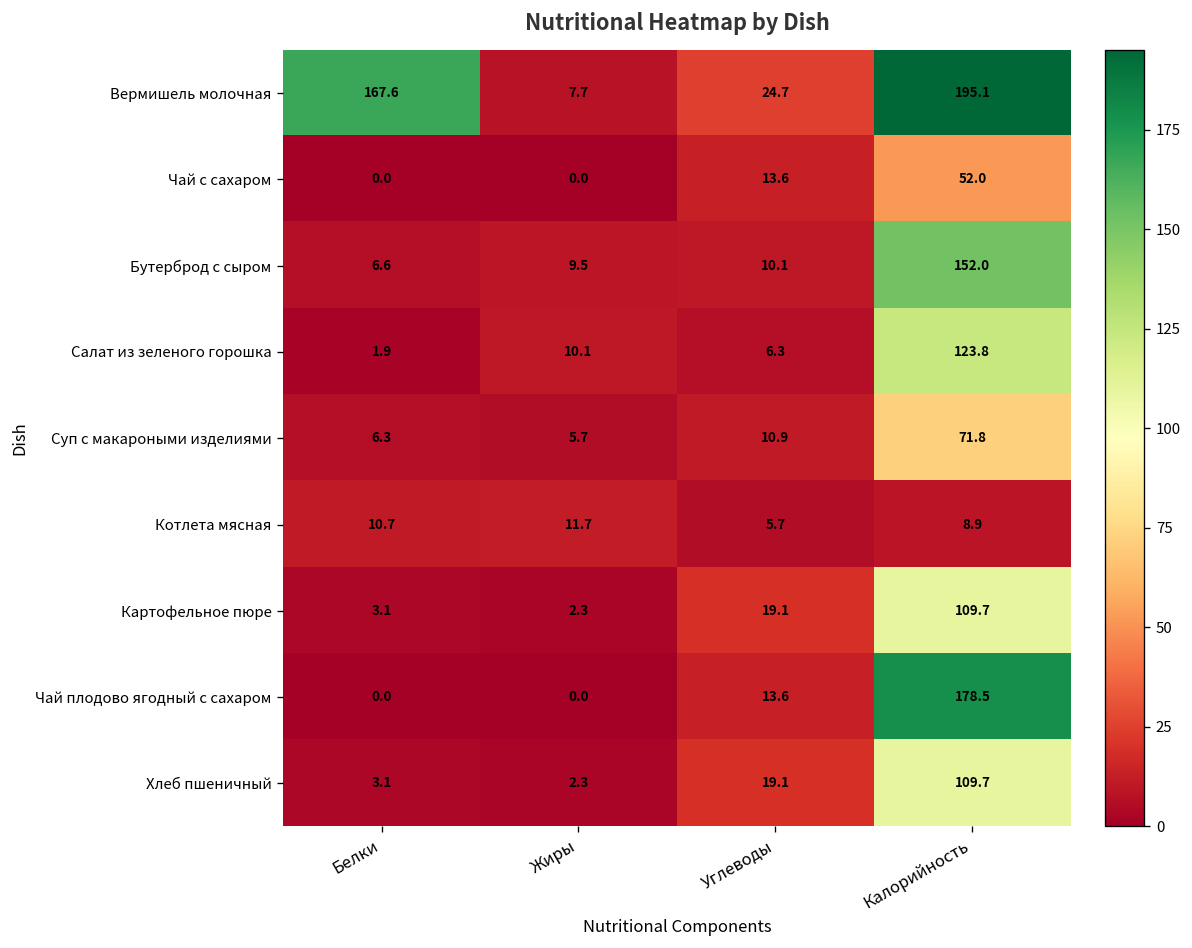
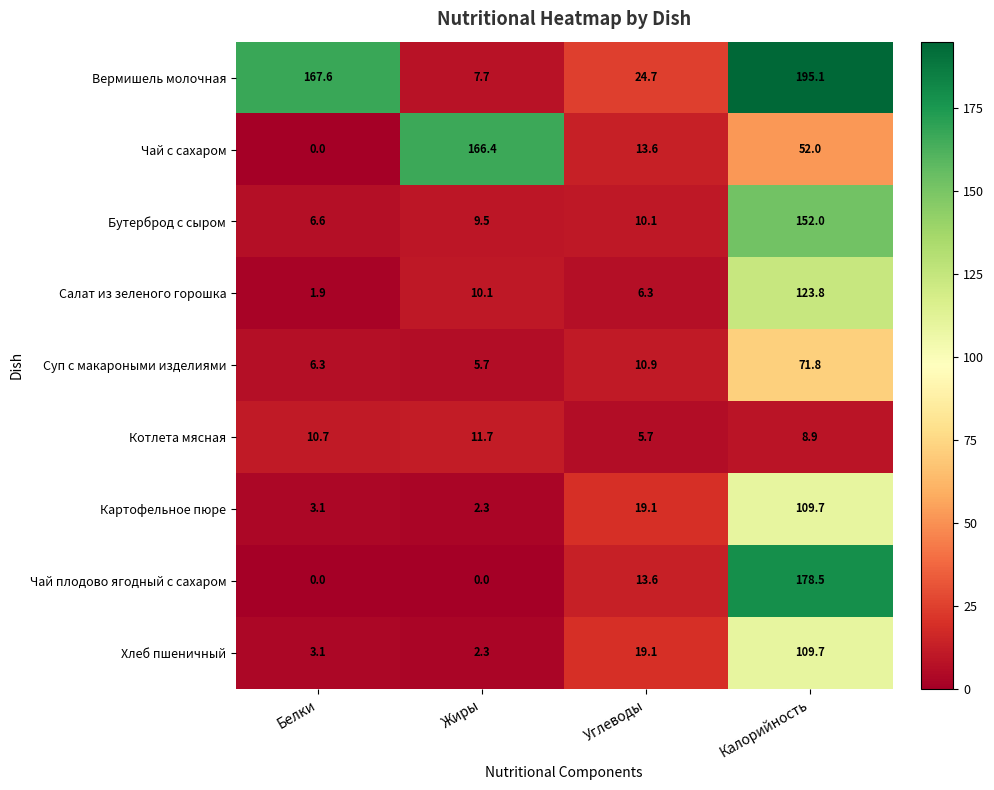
  {
    "Вермишель молочная": {
      "Белки": 167.6,
      "Жиры": 7.7,
      "Углеводы": 24.7,
      "Калорийность": 195.1
    },
    "Чай с сахаром": {
      "Белки": 0.0,
-     "Жиры": 0.0,
+     "Жиры": 166.4,
      "Углеводы": 13.6,
      "Калорийность": 52.0
    },
    "Бутерброд с сыром": {
      "Белки": 6.6,
      "Жиры": 9.5,
      "Углеводы": 10.1,
      "Калорийность": 152.0
    },
    "Салат из зеленого горошка": {
      "Белки": 1.9,
      "Жиры": 10.1,
      "Углеводы": 6.3,
      "Калорийность": 123.8
    },
    "Суп с макароными изделиями": {
      "Белки": 6.3,
      "Жиры": 5.7,
      "Углеводы": 10.9,
      "Калорийность": 71.8
    },
    "Котлета мясная": {
      "Белки": 10.7,
      "Жиры": 11.7,
      "Углеводы": 5.7,
      "Калорийность": 8.9
    },
    "Картофельное пюре": {
      "Белки": 3.1,
      "Жиры": 2.3,
      "Углеводы": 19.1,
      "Калорийность": 109.7
    },
    "Чай плодово ягодный с сахаром": {
      "Белки": 0.0,
      "Жиры": 0.0,
      "Углеводы": 13.6,
      "Калорийность": 178.5
    },
    "Хлеб пшеничный": {
      "Белки": 3.1,
      "Жиры": 2.3,
      "Углеводы": 19.1,
      "Калорийность": 109.7
    }
  }
